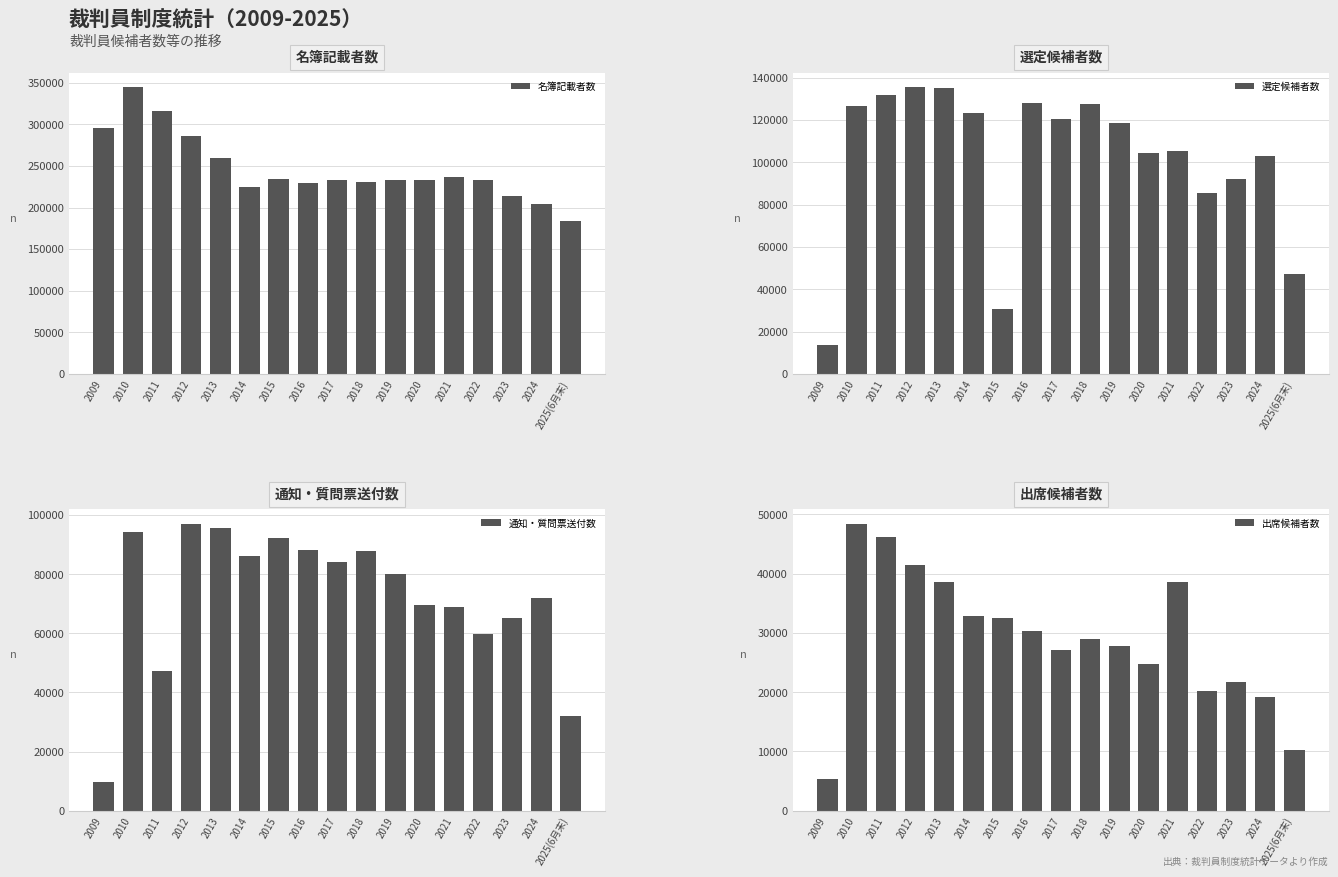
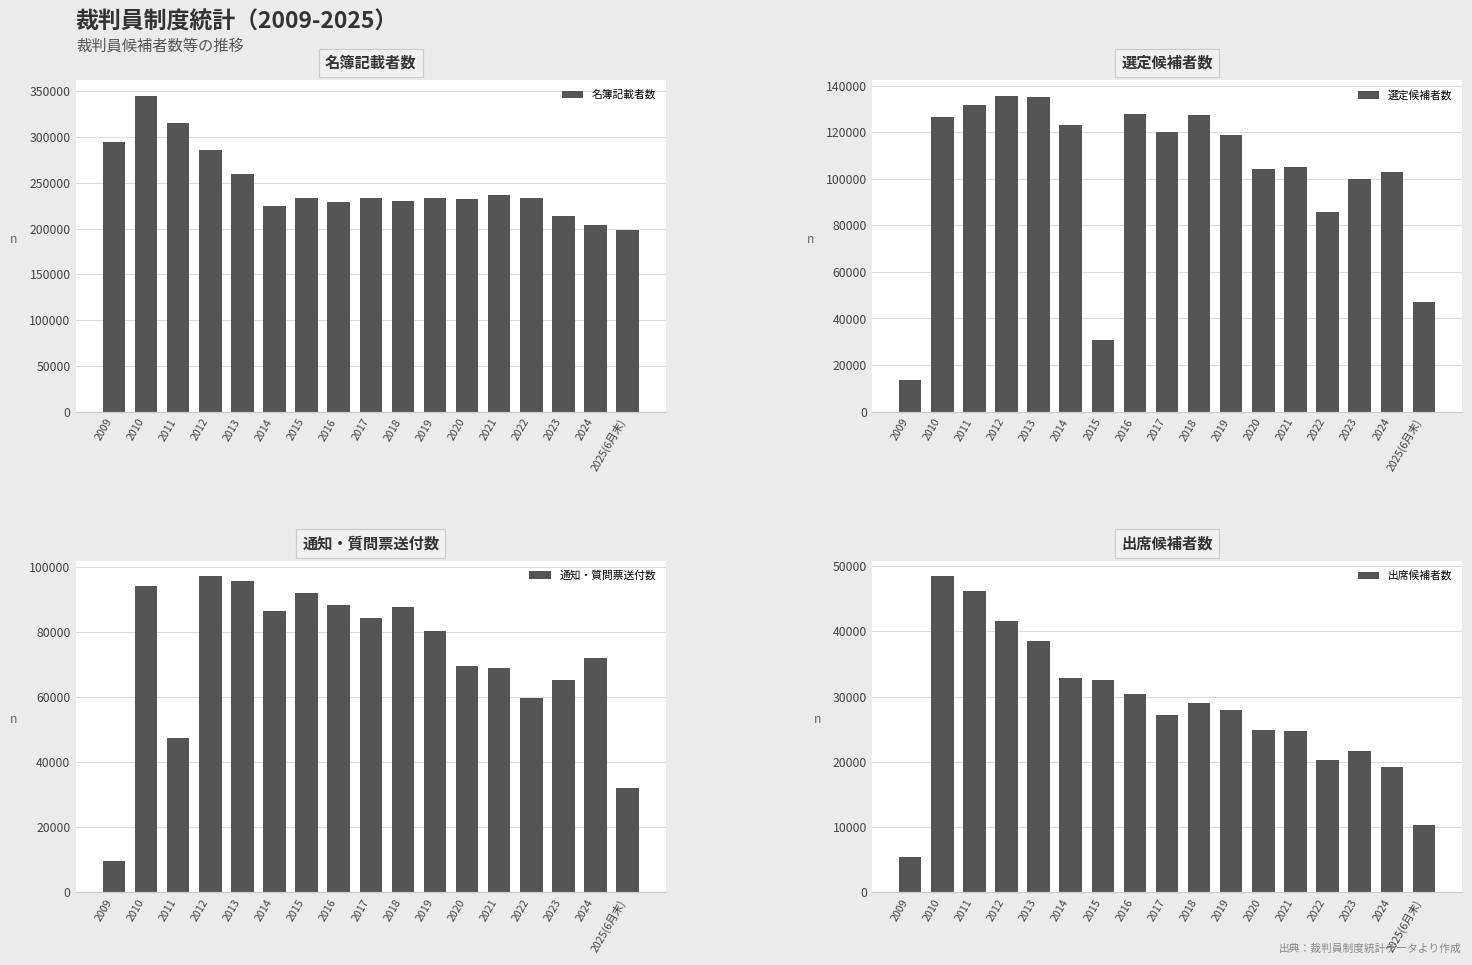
  {
    "名簿記載者数": {
      "2009": 300000,
      "2010": 340000,
      "2011": 320000,
      "2012": 290000,
      "2013": 260000,
      "2014": 220000,
      "2015": 230000,
      "2016": 230000,
      "2017": 230000,
      "2018": 230000,
      "2019": 230000,
      "2020": 230000,
      "2021": 240000,
      "2022": 230000,
      "2023": 210000,
      "2024": 200000,
-     "2025(6月末)": 180000
+     "2025(6月末)": 200000
    },
    "選定候補者数": {
      "2009": 13000,
      "2010": 126000,
      "2011": 132000,
      "2012": 136000,
      "2013": 135000,
      "2014": 123000,
      "2015": 31000,
      "2016": 128000,
      "2017": 120000,
      "2018": 127000,
      "2019": 119000,
      "2020": 104000,
      "2021": 105000,
      "2022": 86000,
-     "2023": 92000,
+     "2023": 100000,
      "2024": 103000,
      "2025(6月末)": 47000
    },
    "通知・質問票送付数": {
      "2009": 10000,
      "2010": 94000,
      "2011": 47000,
      "2012": 97000,
      "2013": 96000,
      "2014": 86000,
      "2015": 92000,
      "2016": 88000,
      "2017": 84000,
      "2018": 88000,
      "2019": 80000,
      "2020": 70000,
      "2021": 69000,
      "2022": 60000,
      "2023": 65000,
      "2024": 72000,
      "2025(6月末)": 32000
    },
    "出席候補者数": {
      "2009": 5000,
      "2010": 48000,
      "2011": 46000,
      "2012": 42000,
      "2013": 39000,
      "2014": 33000,
      "2015": 33000,
      "2016": 30000,
      "2017": 27000,
      "2018": 29000,
      "2019": 28000,
      "2020": 25000,
-     "2021": 39000,
+     "2021": 25000,
      "2022": 20000,
      "2023": 22000,
      "2024": 19000,
      "2025(6月末)": 10000
    }
  }
